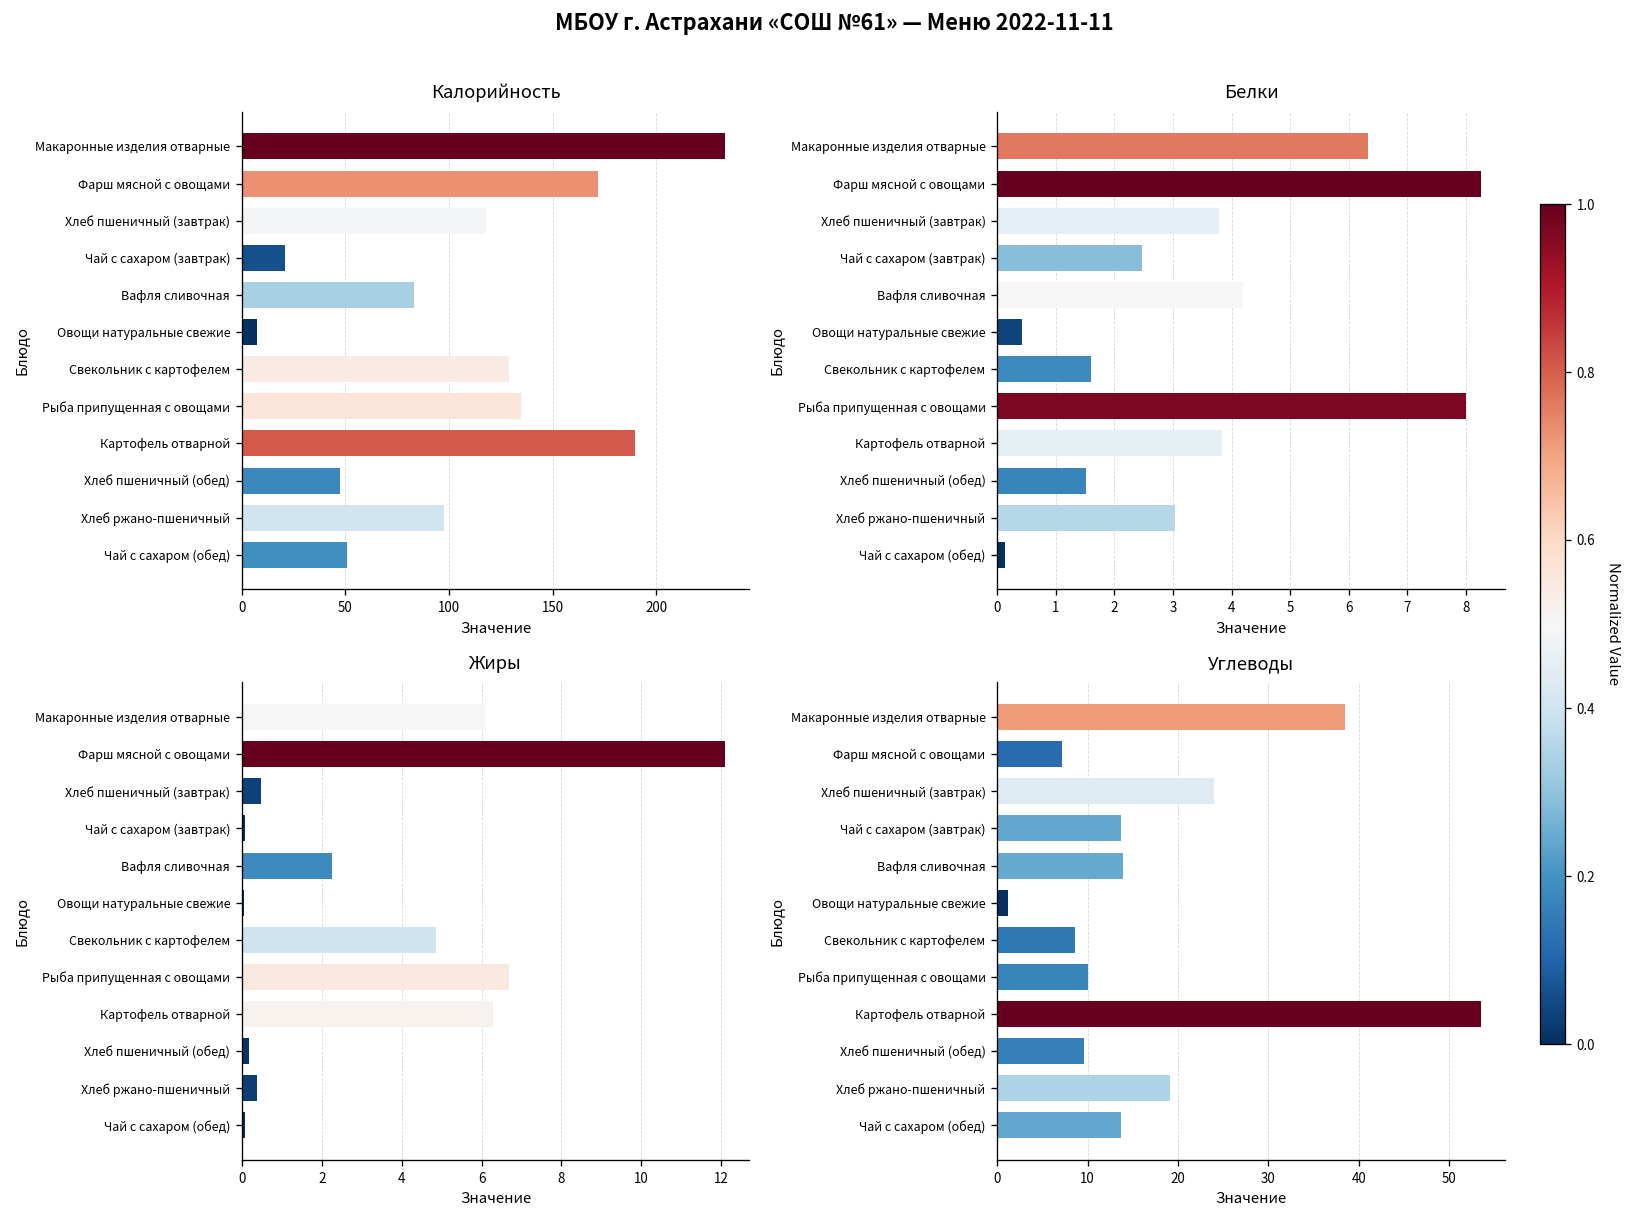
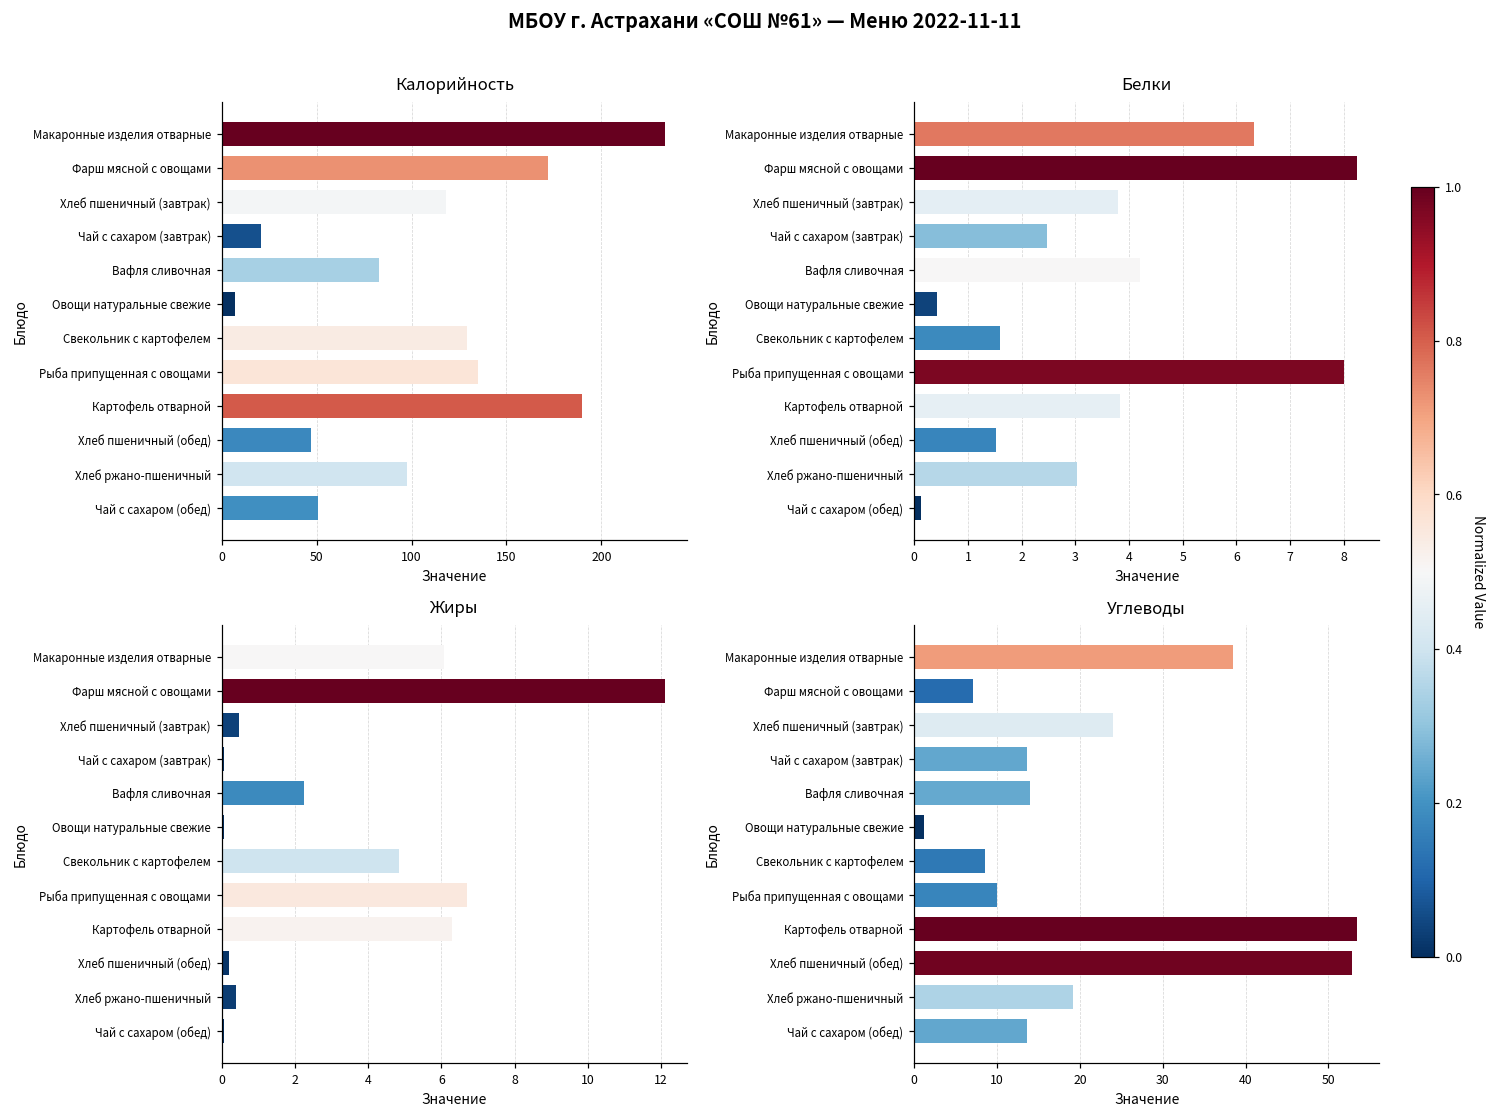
  {
    "Калорийность": {
      "Макаронные изделия отварные": 233,
      "Фарш мясной с овощами": 172,
      "Хлеб пшеничный (завтрак)": 118,
      "Чай с сахаром (завтрак)": 21,
      "Вафля сливочная": 83,
      "Овощи натуральные свежие": 7,
      "Свекольник с картофелем": 129,
      "Рыба припущенная с овощами": 135,
      "Картофель отварной": 190,
      "Хлеб пшеничный (обед)": 47,
      "Хлеб ржано-пшеничный": 97,
      "Чай с сахаром (обед)": 51
    },
    "Белки": {
      "Макаронные изделия отварные": 6.3,
      "Фарш мясной с овощами": 8.3,
      "Хлеб пшеничный (завтрак)": 3.8,
      "Чай с сахаром (завтрак)": 2.5,
      "Вафля сливочная": 4.2,
      "Овощи натуральные свежие": 0.4,
      "Свекольник с картофелем": 1.6,
      "Рыба припущенная с овощами": 8.0,
      "Картофель отварной": 3.8,
      "Хлеб пшеничный (обед)": 1.5,
      "Хлеб ржано-пшеничный": 3.0,
      "Чай с сахаром (обед)": 0.1
    },
    "Жиры": {
      "Макаронные изделия отварные": 6.1,
      "Фарш мясной с овощами": 12.1,
      "Хлеб пшеничный (завтрак)": 0.5,
      "Вафля сливочная": 2.3,
      "Свекольник с картофелем": 4.9,
      "Рыба припущенная с овощами": 6.7,
      "Картофель отварной": 6.3,
      "Хлеб пшеничный (обед)": 0.2,
      "Хлеб ржано-пшеничный": 0.4
    },
    "Углеводы": {
      "Макаронные изделия отварные": 38,
      "Фарш мясной с овощами": 7,
      "Хлеб пшеничный (завтрак)": 24,
      "Чай с сахаром (завтрак)": 14,
      "Вафля сливочная": 14,
      "Овощи натуральные свежие": 1,
      "Свекольник с картофелем": 9,
      "Рыба припущенная с овощами": 10,
      "Картофель отварной": 53,
-     "Хлеб пшеничный (обед)": 10,
+     "Хлеб пшеничный (обед)": 53,
      "Хлеб ржано-пшеничный": 19,
      "Чай с сахаром (обед)": 14
    }
  }
